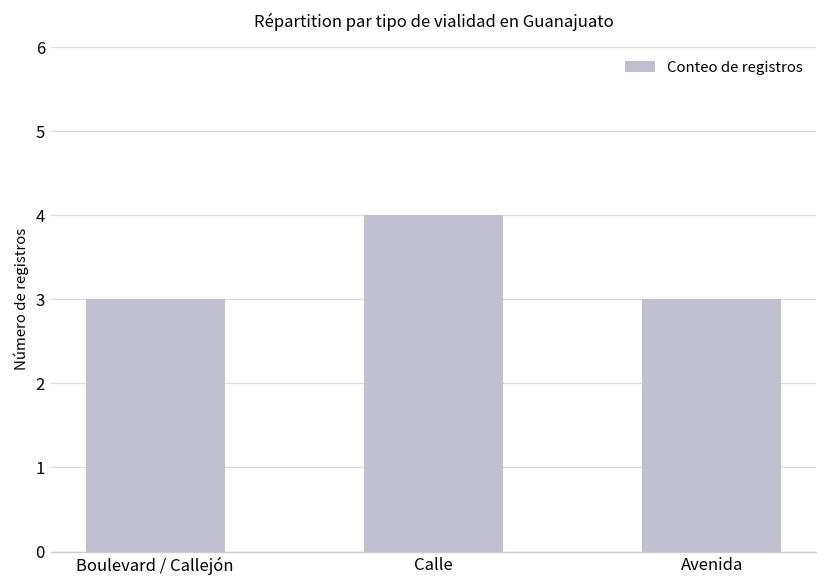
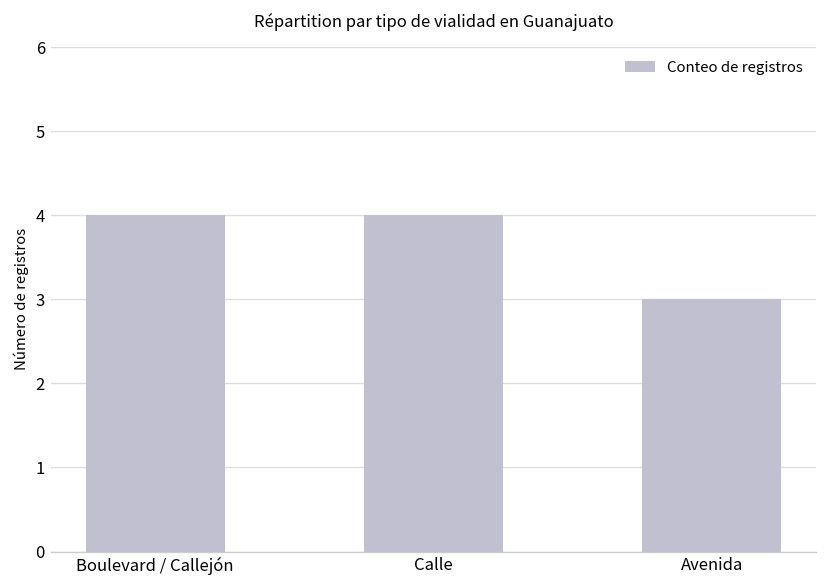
  {
-   "Boulevard / Callejón": 3,
+   "Boulevard / Callejón": 4,
    "Calle": 4,
    "Avenida": 3
  }
